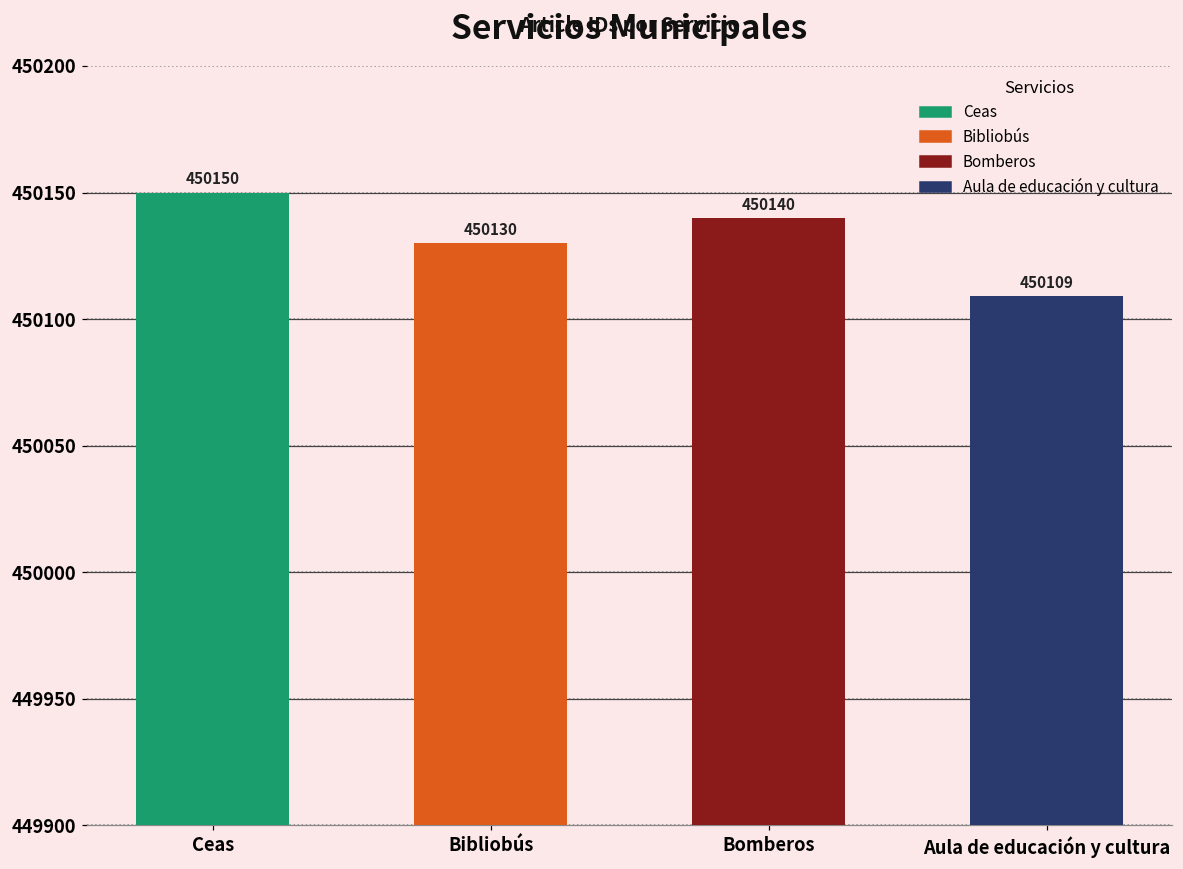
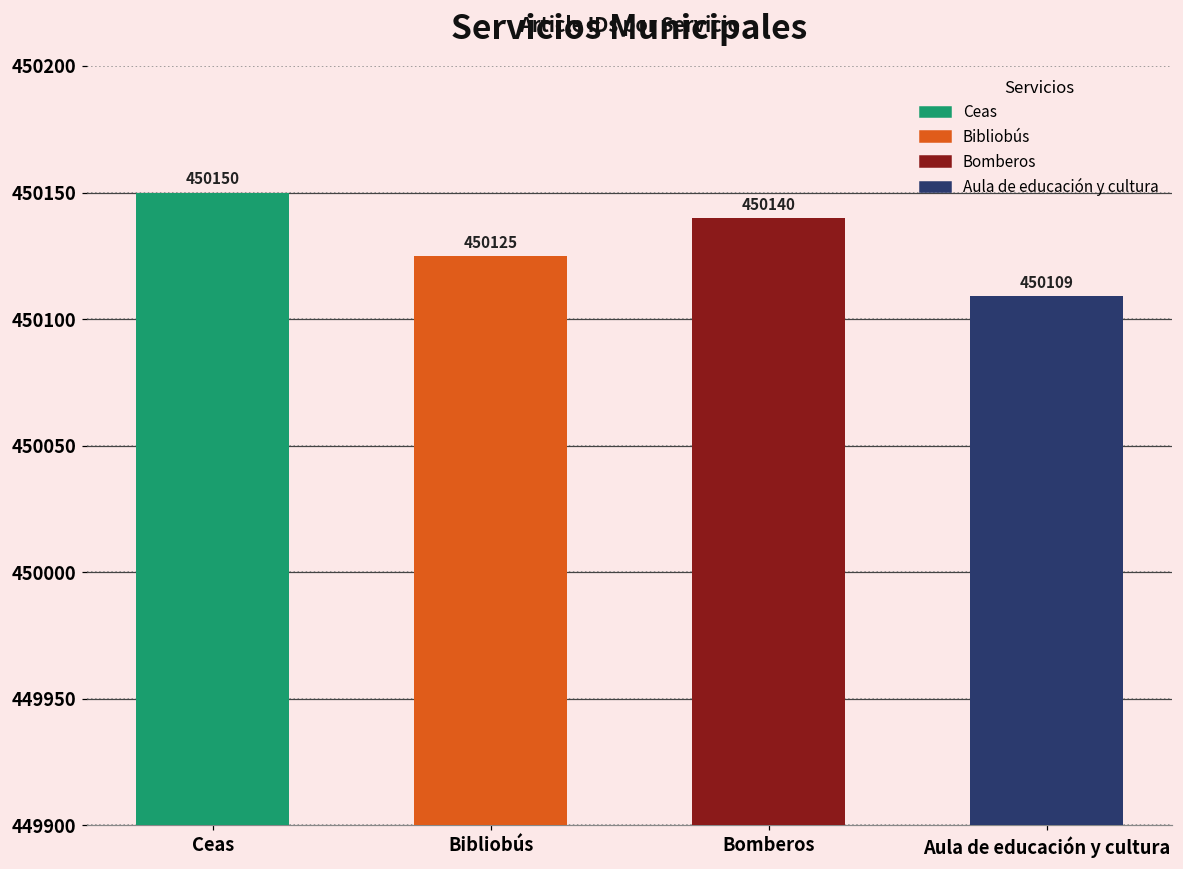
  {
    "Ceas": 450150,
-   "Bibliobús": 450130,
+   "Bibliobús": 450125,
    "Bomberos": 450140,
    "Aula de educación y cultura": 450109
  }
